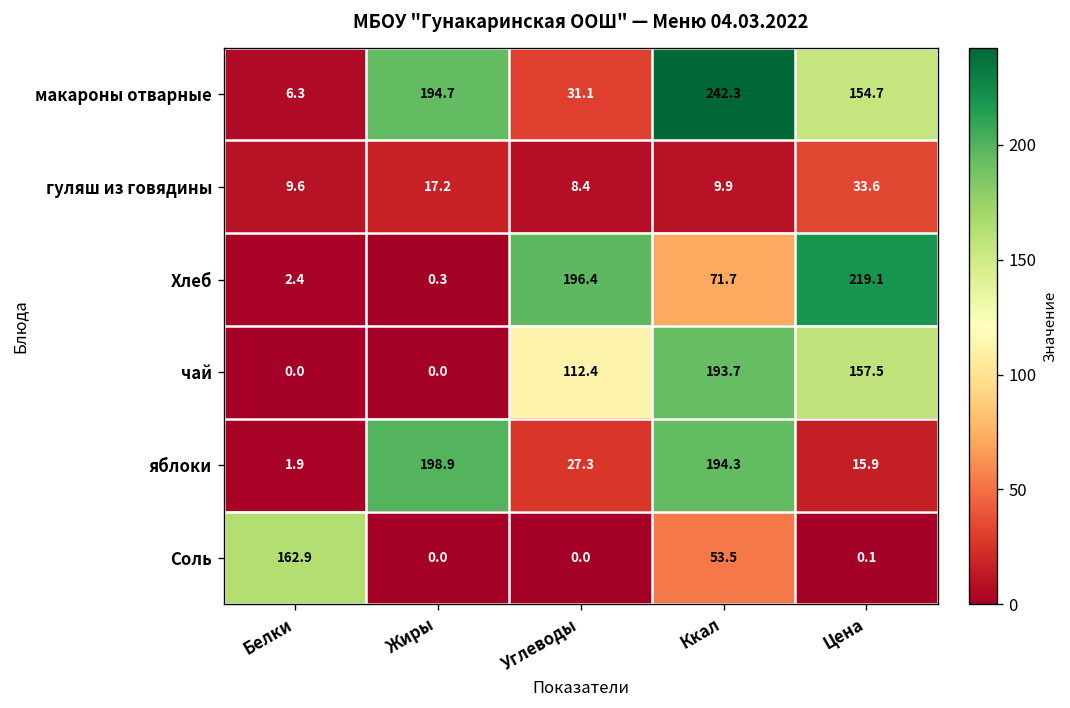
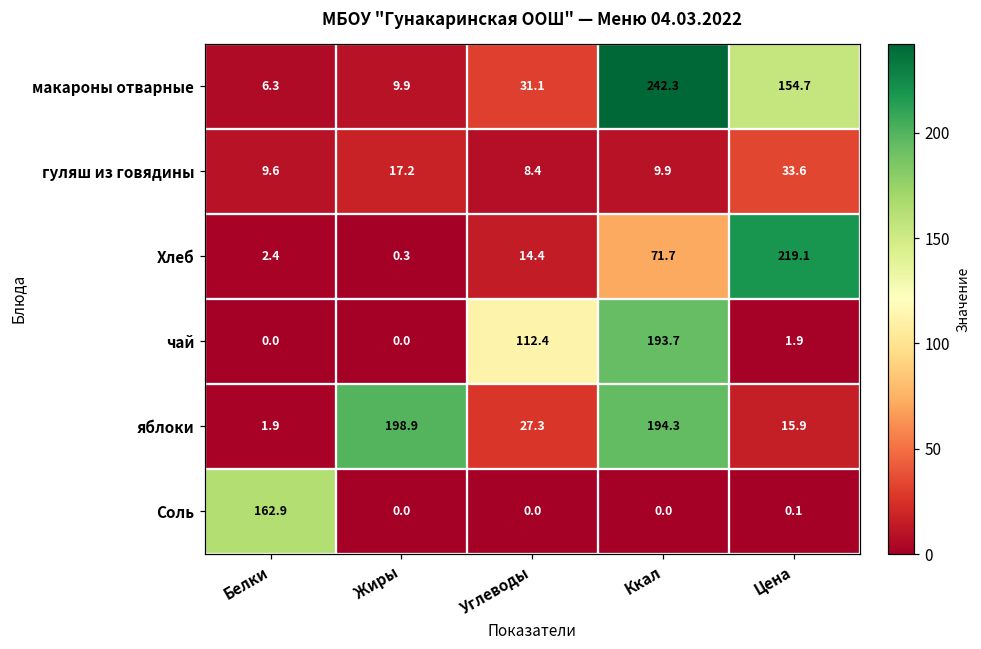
  {
    "макароны отварные": {
      "Белки": 6.3,
-     "Жиры": 194.7,
+     "Жиры": 9.9,
      "Углеводы": 31.1,
      "Ккал": 242.3,
      "Цена": 154.7
    },
    "гуляш из говядины": {
      "Белки": 9.6,
      "Жиры": 17.2,
      "Углеводы": 8.4,
      "Ккал": 9.9,
      "Цена": 33.6
    },
    "Хлеб": {
      "Белки": 2.4,
      "Жиры": 0.3,
-     "Углеводы": 196.4,
+     "Углеводы": 14.4,
      "Ккал": 71.7,
      "Цена": 219.1
    },
    "чай": {
      "Белки": 0.0,
      "Жиры": 0.0,
      "Углеводы": 112.4,
      "Ккал": 193.7,
-     "Цена": 157.5
+     "Цена": 1.9
    },
    "яблоки": {
      "Белки": 1.9,
      "Жиры": 198.9,
      "Углеводы": 27.3,
      "Ккал": 194.3,
      "Цена": 15.9
    },
    "Соль": {
      "Белки": 162.9,
      "Жиры": 0.0,
      "Углеводы": 0.0,
-     "Ккал": 53.5,
+     "Ккал": 0.0,
      "Цена": 0.1
    }
  }
